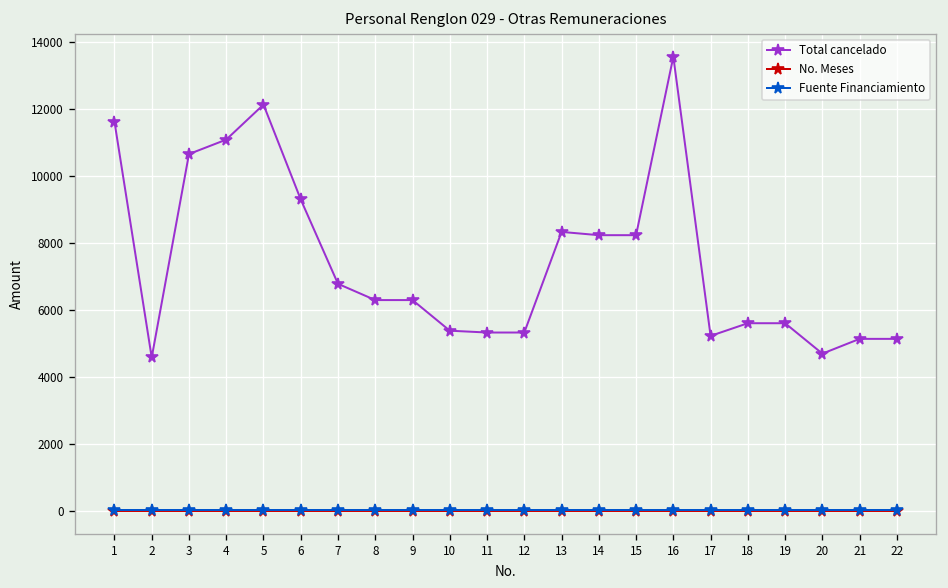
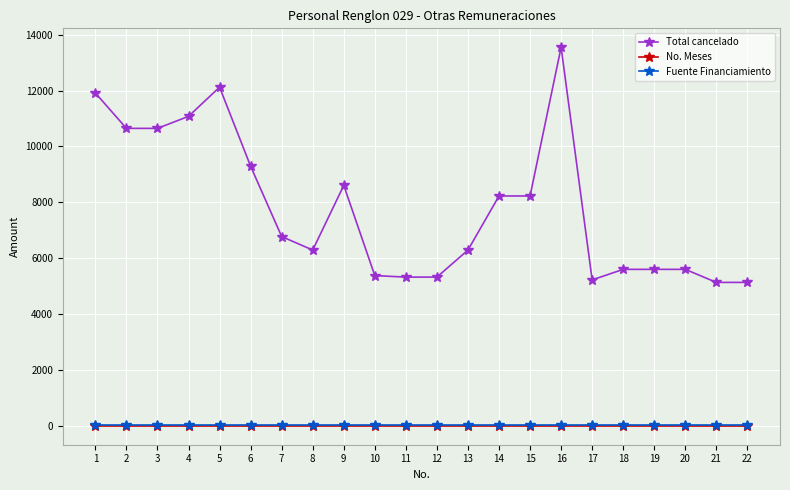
  {
    "Total cancelado": {
-     "1": 11600,
-     "2": 4600,
+     "1": 11900,
+     "2": 10600,
      "3": 10600,
      "4": 11100,
      "5": 12100,
      "6": 9300,
      "7": 6800,
      "8": 6300,
-     "9": 6300,
+     "9": 8600,
      "10": 5400,
      "11": 5300,
      "12": 5300,
-     "13": 8300,
+     "13": 6300,
      "14": 8200,
      "15": 8200,
      "16": 13500,
      "17": 5200,
      "18": 5600,
      "19": 5600,
-     "20": 4700,
+     "20": 5600,
      "21": 5100,
      "22": 5100
    }
  }
